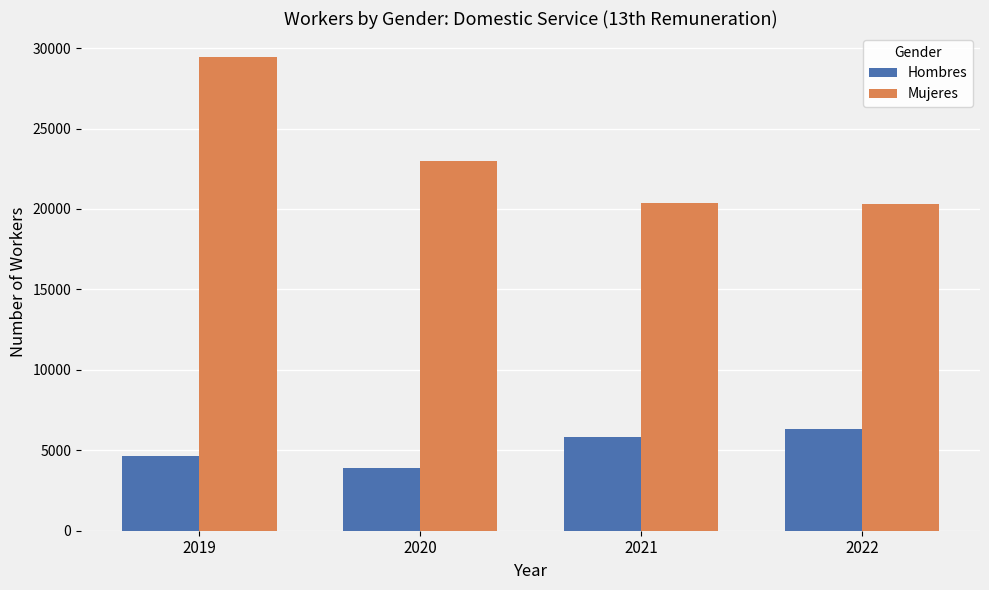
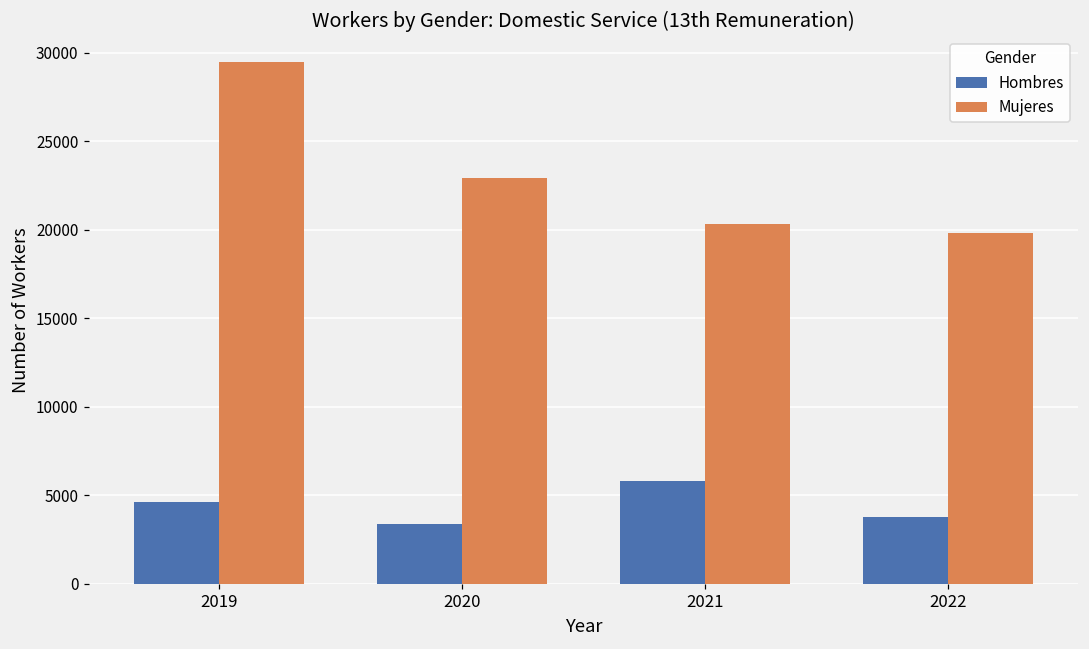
  {
    "Hombres": {
      "2019": 4600,
-     "2020": 3900,
+     "2020": 3400,
      "2021": 5800,
-     "2022": 6300
+     "2022": 3800
    },
    "Mujeres": {
      "2019": 29500,
      "2020": 23000,
      "2021": 20400,
-     "2022": 20300
+     "2022": 19800
    }
  }
